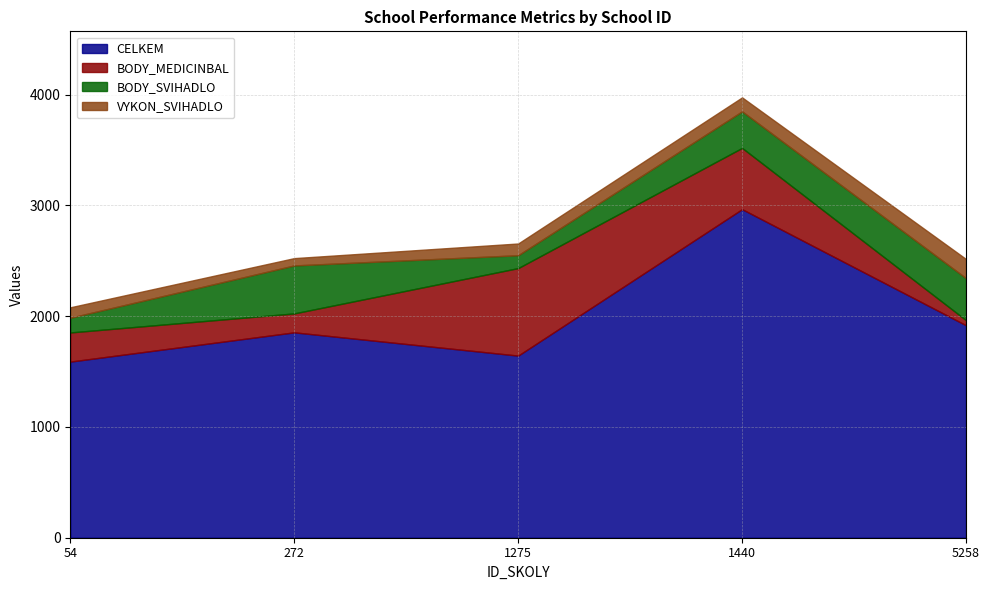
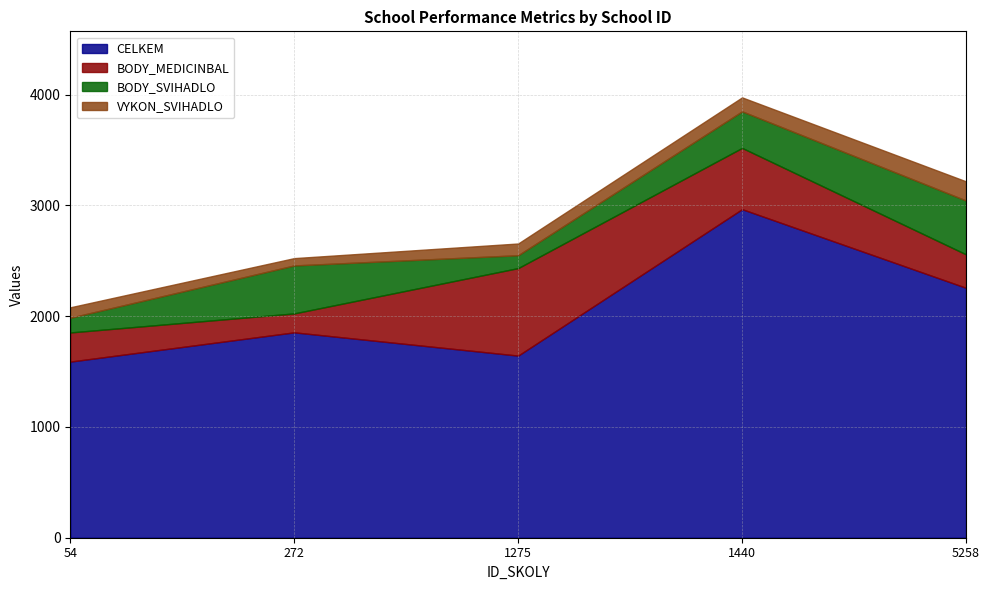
  {
    "CELKEM": {
      "54": 1590,
      "272": 1850,
      "1275": 1640,
      "1440": 2970,
-     "5258": 1920
+     "5258": 2260
    },
    "BODY_MEDICINBAL": {
      "54": 260,
      "272": 170,
      "1275": 790,
      "1440": 550,
-     "5258": 50
+     "5258": 300
    },
    "BODY_SVIHADLO": {
      "54": 130,
      "272": 430,
      "1275": 120,
      "1440": 330,
-     "5258": 380
+     "5258": 490
    },
    "VYKON_SVIHADLO": {
      "54": 90,
      "272": 70,
      "1275": 110,
      "1440": 130,
      "5258": 170
    }
  }
